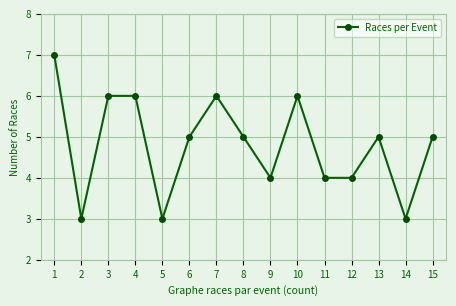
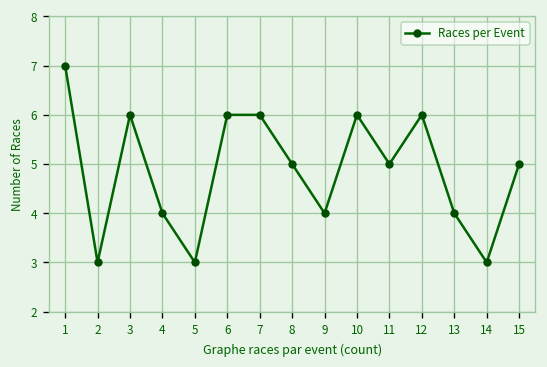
  {
    "1": 7,
    "2": 3,
    "3": 6,
-   "4": 6,
+   "4": 4,
    "5": 3,
-   "6": 5,
+   "6": 6,
    "7": 6,
    "8": 5,
    "9": 4,
    "10": 6,
-   "11": 4,
-   "12": 4,
-   "13": 5,
+   "11": 5,
+   "12": 6,
+   "13": 4,
    "14": 3,
    "15": 5
  }
